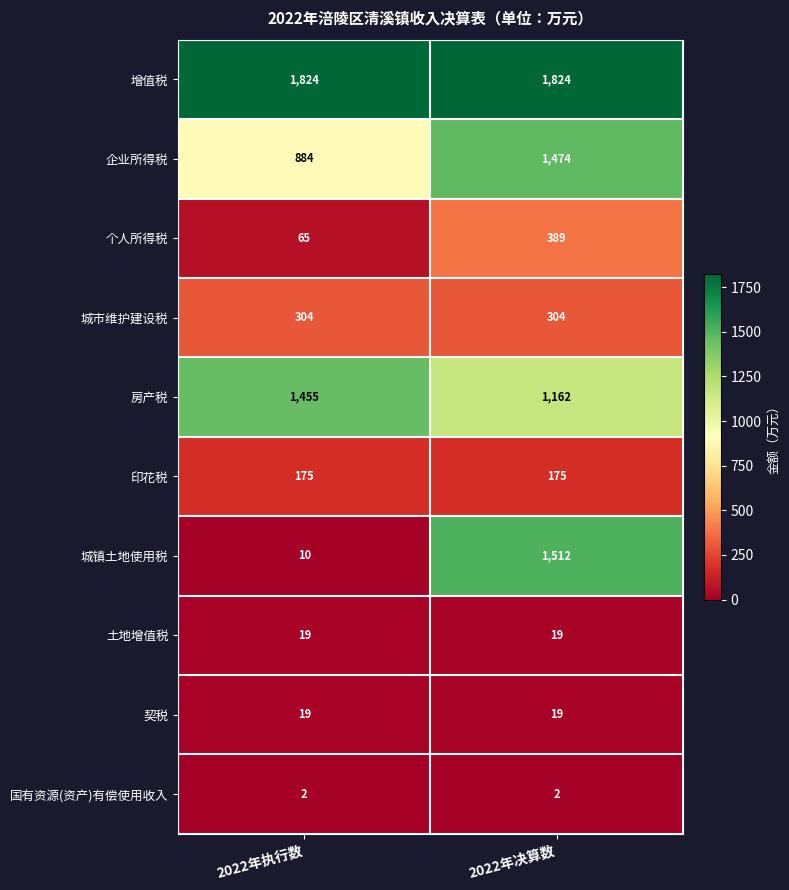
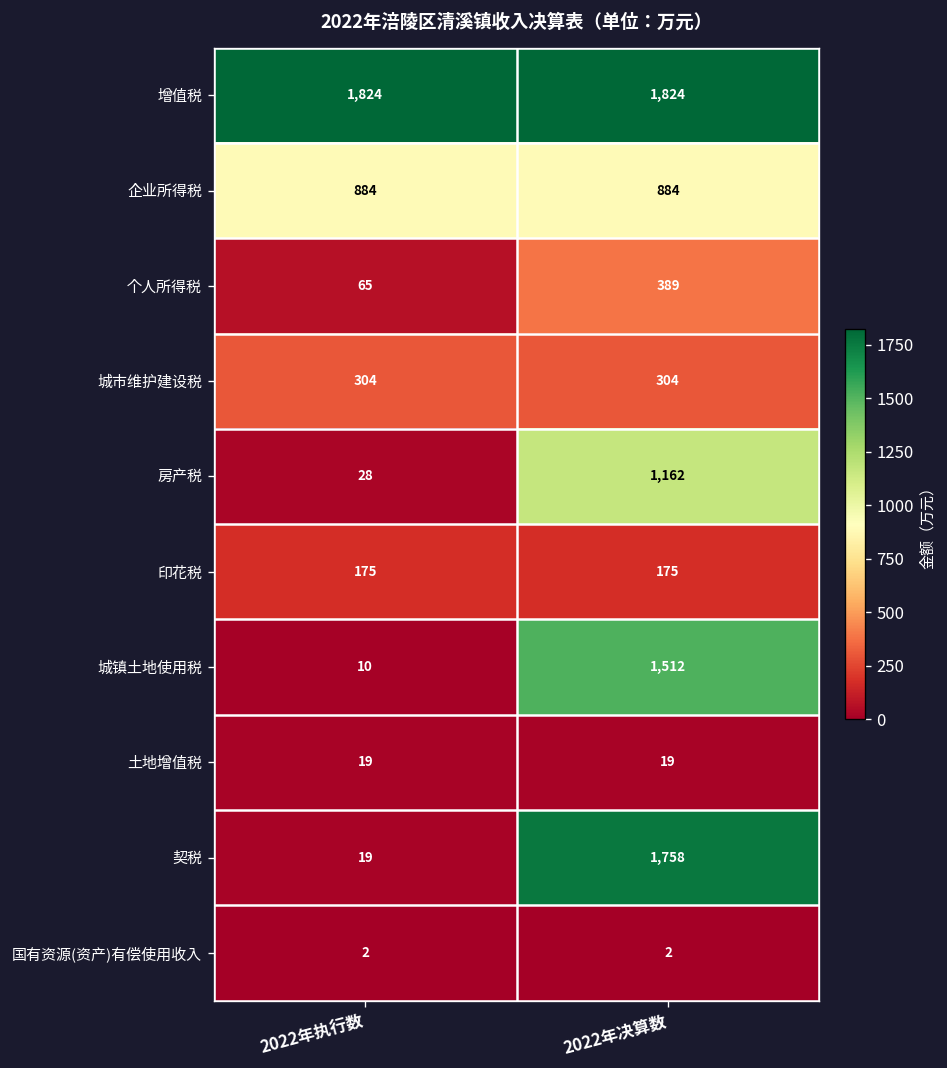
  {
    "增值税": {
      "2022年执行数": "1,824",
      "2022年决算数": "1,824"
    },
    "企业所得税": {
      "2022年执行数": "884",
-     "2022年决算数": "1,474"
+     "2022年决算数": "884"
    },
    "个人所得税": {
      "2022年执行数": "65",
      "2022年决算数": "389"
    },
    "城市维护建设税": {
      "2022年执行数": "304",
      "2022年决算数": "304"
    },
    "房产税": {
-     "2022年执行数": "1,455",
+     "2022年执行数": "28",
      "2022年决算数": "1,162"
    },
    "印花税": {
      "2022年执行数": "175",
      "2022年决算数": "175"
    },
    "城镇土地使用税": {
      "2022年执行数": "10",
      "2022年决算数": "1,512"
    },
    "土地增值税": {
      "2022年执行数": "19",
      "2022年决算数": "19"
    },
    "契税": {
      "2022年执行数": "19",
-     "2022年决算数": "19"
+     "2022年决算数": "1,758"
    },
    "国有资源(资产)有偿使用收入": {
      "2022年执行数": "2",
      "2022年决算数": "2"
    }
  }
